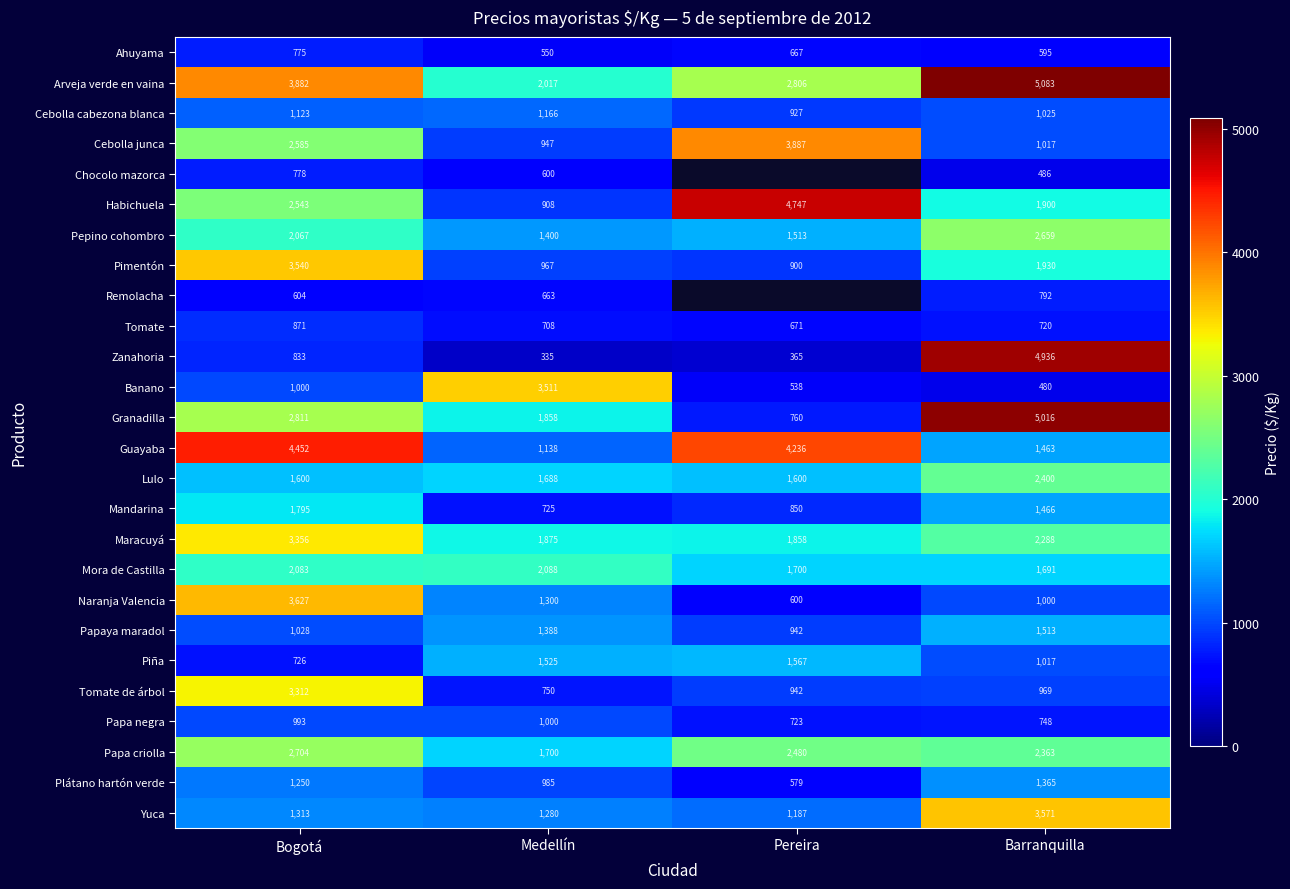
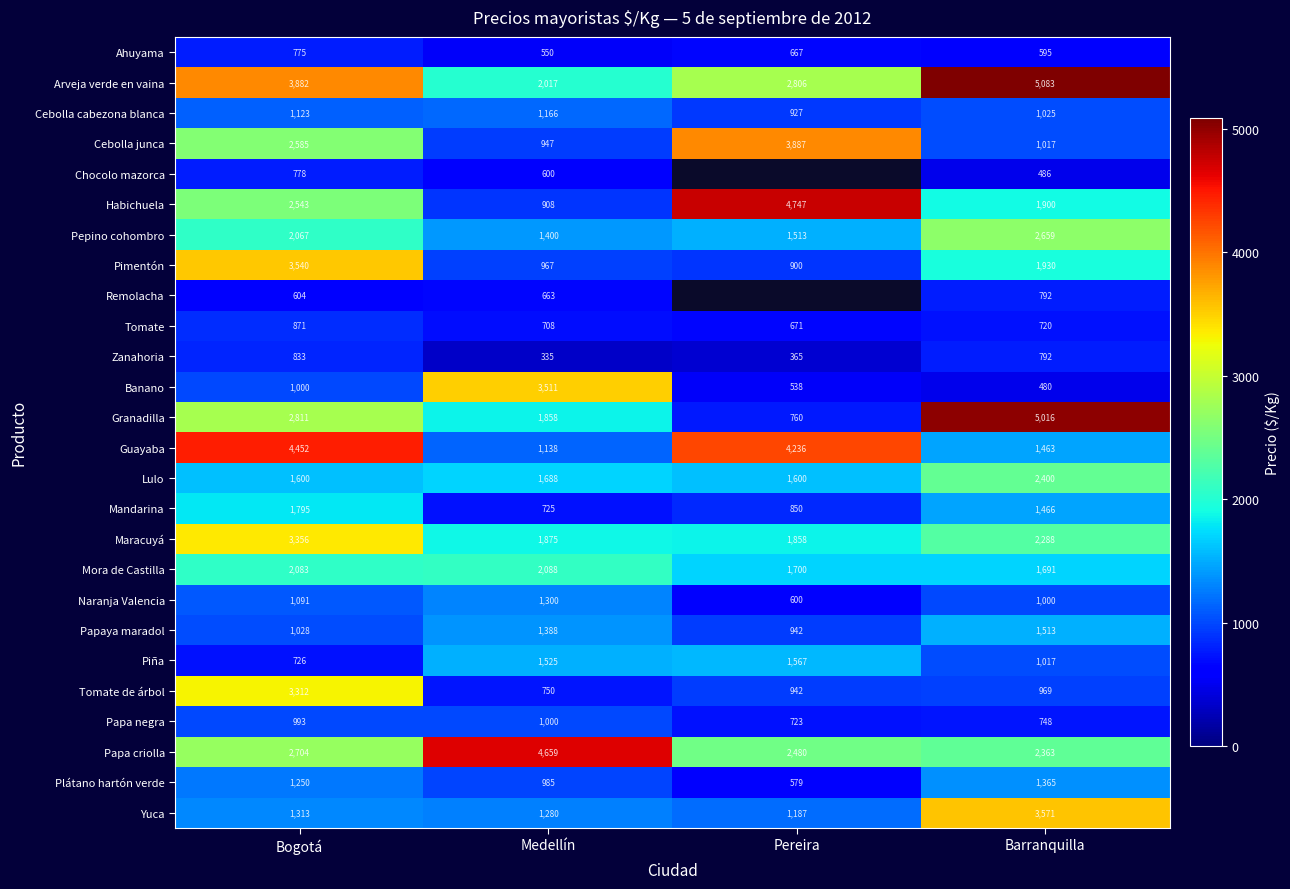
  {
    "Ahuyama": {
      "Bogotá": "775",
      "Medellín": "550",
      "Pereira": "667",
      "Barranquilla": "595"
    },
    "Arveja verde en vaina": {
      "Bogotá": "3,882",
      "Medellín": "2,017",
      "Pereira": "2,806",
      "Barranquilla": "5,083"
    },
    "Cebolla cabezona blanca": {
      "Bogotá": "1,123",
      "Medellín": "1,166",
      "Pereira": "927",
      "Barranquilla": "1,025"
    },
    "Cebolla junca": {
      "Bogotá": "2,585",
      "Medellín": "947",
      "Pereira": "3,887",
      "Barranquilla": "1,017"
    },
    "Chocolo mazorca": {
      "Bogotá": "778",
      "Medellín": "600",
      "Barranquilla": "486"
    },
    "Habichuela": {
      "Bogotá": "2,543",
      "Medellín": "908",
      "Pereira": "4,747",
      "Barranquilla": "1,900"
    },
    "Pepino cohombro": {
      "Bogotá": "2,067",
      "Medellín": "1,400",
      "Pereira": "1,513",
      "Barranquilla": "2,659"
    },
    "Pimentón": {
      "Bogotá": "3,540",
      "Medellín": "967",
      "Pereira": "900",
      "Barranquilla": "1,930"
    },
    "Remolacha": {
      "Bogotá": "604",
      "Medellín": "663",
      "Barranquilla": "792"
    },
    "Tomate": {
      "Bogotá": "871",
      "Medellín": "708",
      "Pereira": "671",
      "Barranquilla": "720"
    },
    "Zanahoria": {
      "Bogotá": "833",
      "Medellín": "335",
      "Pereira": "365",
-     "Barranquilla": "4,936"
+     "Barranquilla": "792"
    },
    "Banano": {
      "Bogotá": "1,000",
      "Medellín": "3,511",
      "Pereira": "538",
      "Barranquilla": "480"
    },
    "Granadilla": {
      "Bogotá": "2,811",
      "Medellín": "1,858",
      "Pereira": "760",
      "Barranquilla": "5,016"
    },
    "Guayaba": {
      "Bogotá": "4,452",
      "Medellín": "1,138",
      "Pereira": "4,236",
      "Barranquilla": "1,463"
    },
    "Lulo": {
      "Bogotá": "1,600",
      "Medellín": "1,688",
      "Pereira": "1,600",
      "Barranquilla": "2,400"
    },
    "Mandarina": {
      "Bogotá": "1,795",
      "Medellín": "725",
      "Pereira": "850",
      "Barranquilla": "1,466"
    },
    "Maracuyá": {
      "Bogotá": "3,356",
      "Medellín": "1,875",
      "Pereira": "1,858",
      "Barranquilla": "2,288"
    },
    "Mora de Castilla": {
      "Bogotá": "2,083",
      "Medellín": "2,088",
      "Pereira": "1,700",
      "Barranquilla": "1,691"
    },
    "Naranja Valencia": {
-     "Bogotá": "3,627",
+     "Bogotá": "1,091",
      "Medellín": "1,300",
      "Pereira": "600",
      "Barranquilla": "1,000"
    },
    "Papaya maradol": {
      "Bogotá": "1,028",
      "Medellín": "1,388",
      "Pereira": "942",
      "Barranquilla": "1,513"
    },
    "Piña": {
      "Bogotá": "726",
      "Medellín": "1,525",
      "Pereira": "1,567",
      "Barranquilla": "1,017"
    },
    "Tomate de árbol": {
      "Bogotá": "3,312",
      "Medellín": "750",
      "Pereira": "942",
      "Barranquilla": "969"
    },
    "Papa negra": {
      "Bogotá": "993",
      "Medellín": "1,000",
      "Pereira": "723",
      "Barranquilla": "748"
    },
    "Papa criolla": {
      "Bogotá": "2,704",
-     "Medellín": "1,700",
+     "Medellín": "4,659",
      "Pereira": "2,480",
      "Barranquilla": "2,363"
    },
    "Plátano hartón verde": {
      "Bogotá": "1,250",
      "Medellín": "985",
      "Pereira": "579",
      "Barranquilla": "1,365"
    },
    "Yuca": {
      "Bogotá": "1,313",
      "Medellín": "1,280",
      "Pereira": "1,187",
      "Barranquilla": "3,571"
    }
  }
